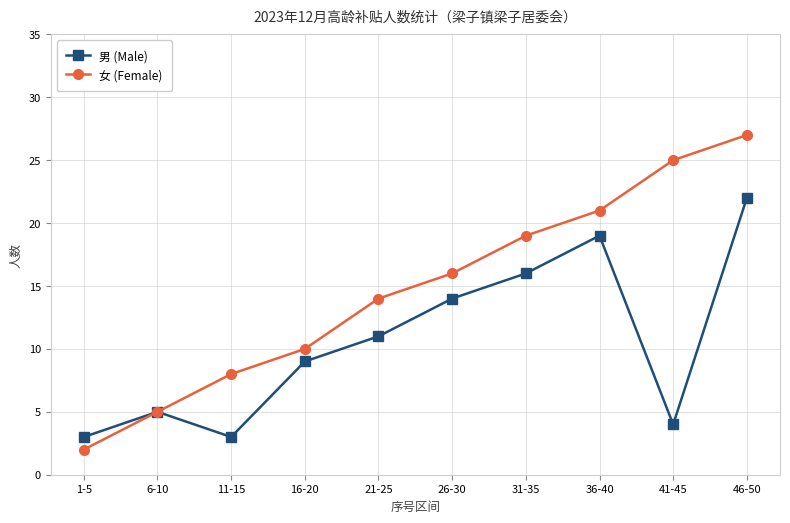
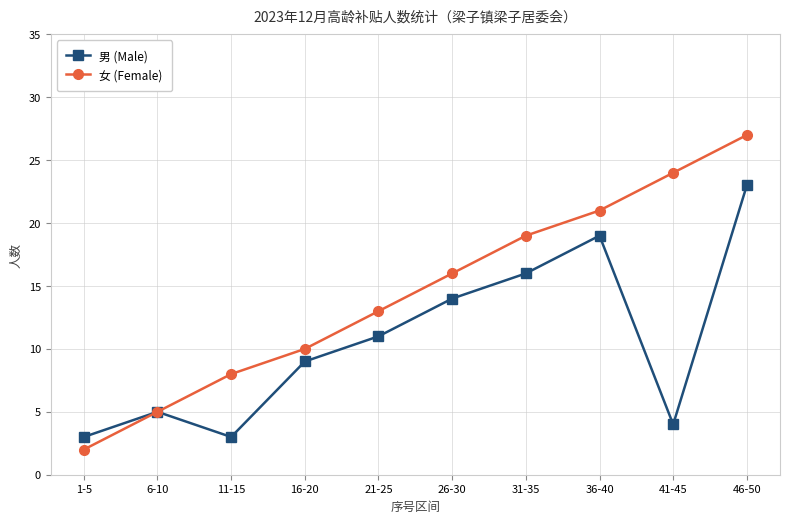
  {
    "男 (Male)": {
      "1-5": 3,
      "11-15": 3,
      "16-20": 9,
      "21-25": 11,
      "26-30": 14,
      "31-35": 16,
      "36-40": 19,
      "41-45": 4,
-     "46-50": 22
+     "46-50": 23
    },
    "女 (Female)": {
      "1-5": 2,
      "11-15": 8,
      "16-20": 10,
-     "21-25": 14,
+     "21-25": 13,
      "26-30": 16,
      "31-35": 19,
      "36-40": 21,
-     "41-45": 25,
+     "41-45": 24,
      "46-50": 27
    }
  }
